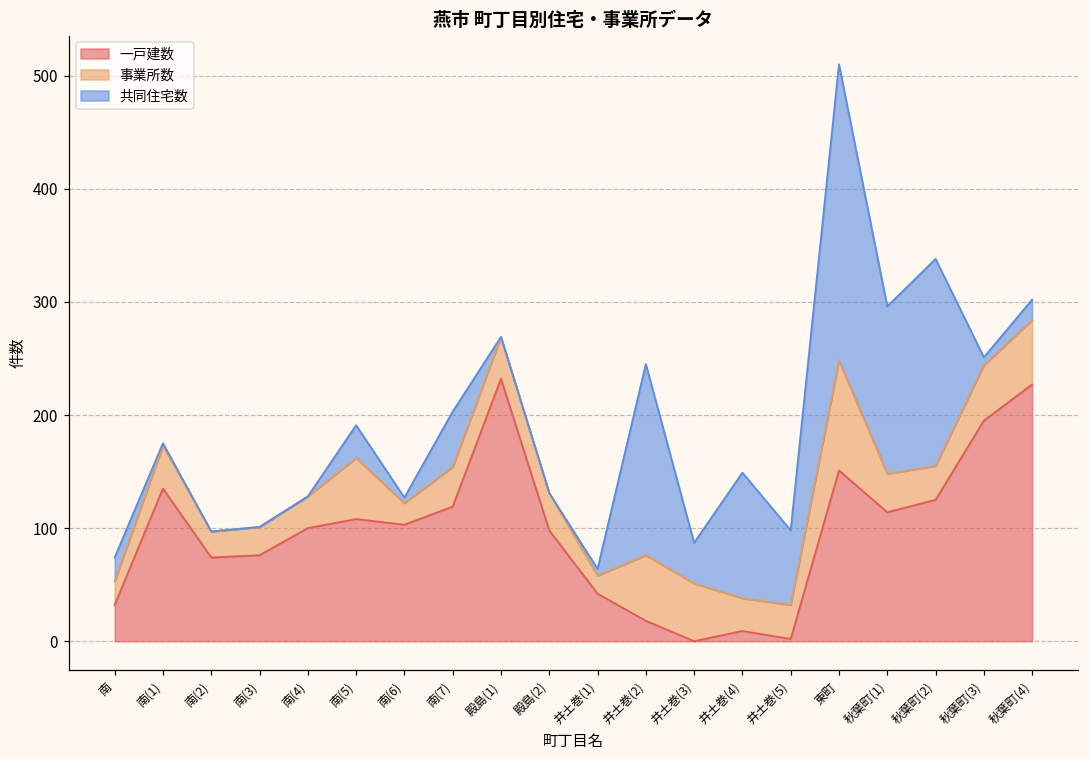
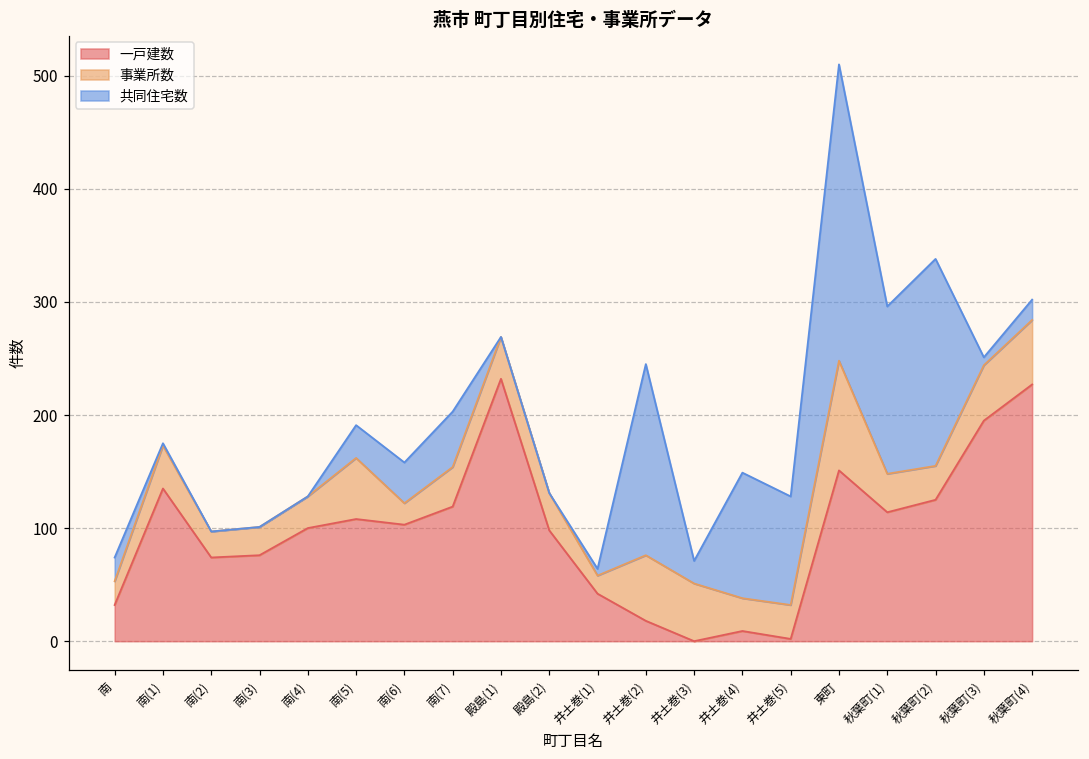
  {
    "共同住宅数": {
      "南": 21,
      "南(5)": 29,
-     "南(6)": 5,
+     "南(6)": 36,
      "南(7)": 49,
      "井土巻(1)": 6,
      "井土巻(2)": 169,
-     "井土巻(3)": 36,
+     "井土巻(3)": 20,
      "井土巻(4)": 111,
-     "井土巻(5)": 66,
+     "井土巻(5)": 96,
      "東町": 262,
      "秋葉町(1)": 148,
      "秋葉町(2)": 183,
      "秋葉町(3)": 7,
      "秋葉町(4)": 18
    }
  }
